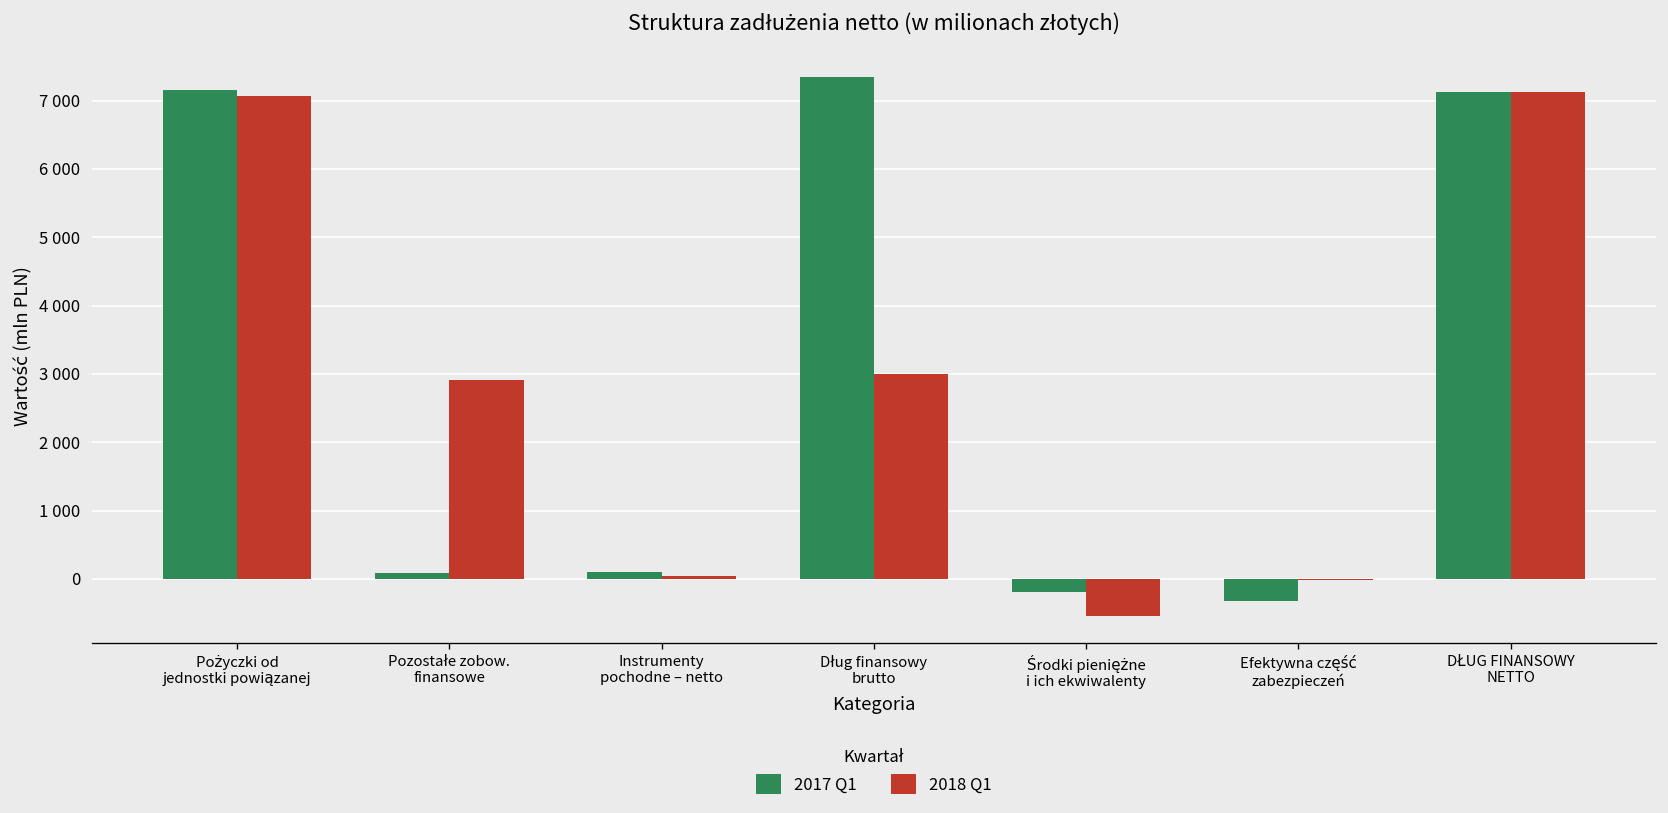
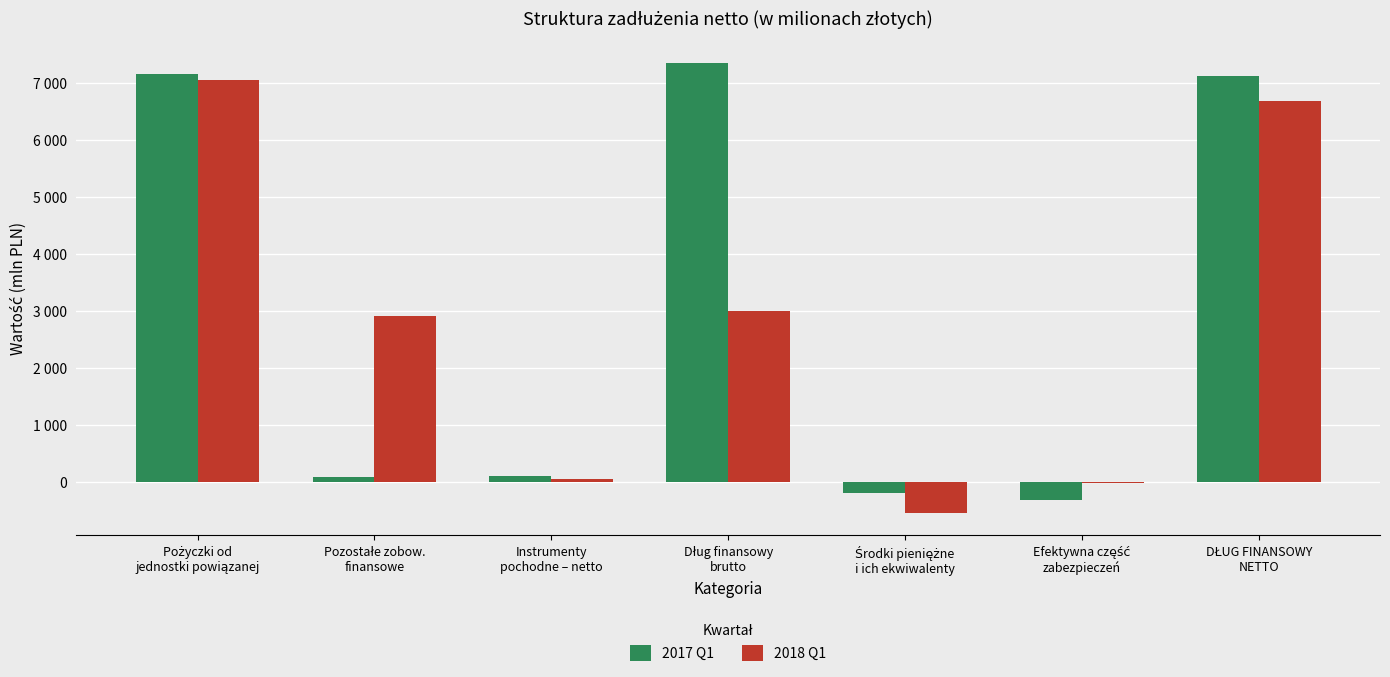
  {
    "2017 Q1": {
      "Pożyczki od jednostki powiązanej": 7200,
      "Pozostałe zobow. finansowe": 100,
      "Instrumenty pochodne – netto": 100,
      "Dług finansowy brutto": 7400,
      "Środki pieniężne i ich ekwiwalenty": -200,
      "Efektywna część zabezpieczeń": -300,
      "DŁUG FINANSOWY NETTO": 7100
    },
    "2018 Q1": {
      "Pożyczki od jednostki powiązanej": 7100,
      "Pozostałe zobow. finansowe": 2900,
      "Instrumenty pochodne – netto": 0,
      "Dług finansowy brutto": 3000,
      "Środki pieniężne i ich ekwiwalenty": -500,
-     "DŁUG FINANSOWY NETTO": 7100
+     "DŁUG FINANSOWY NETTO": 6700
    }
  }
